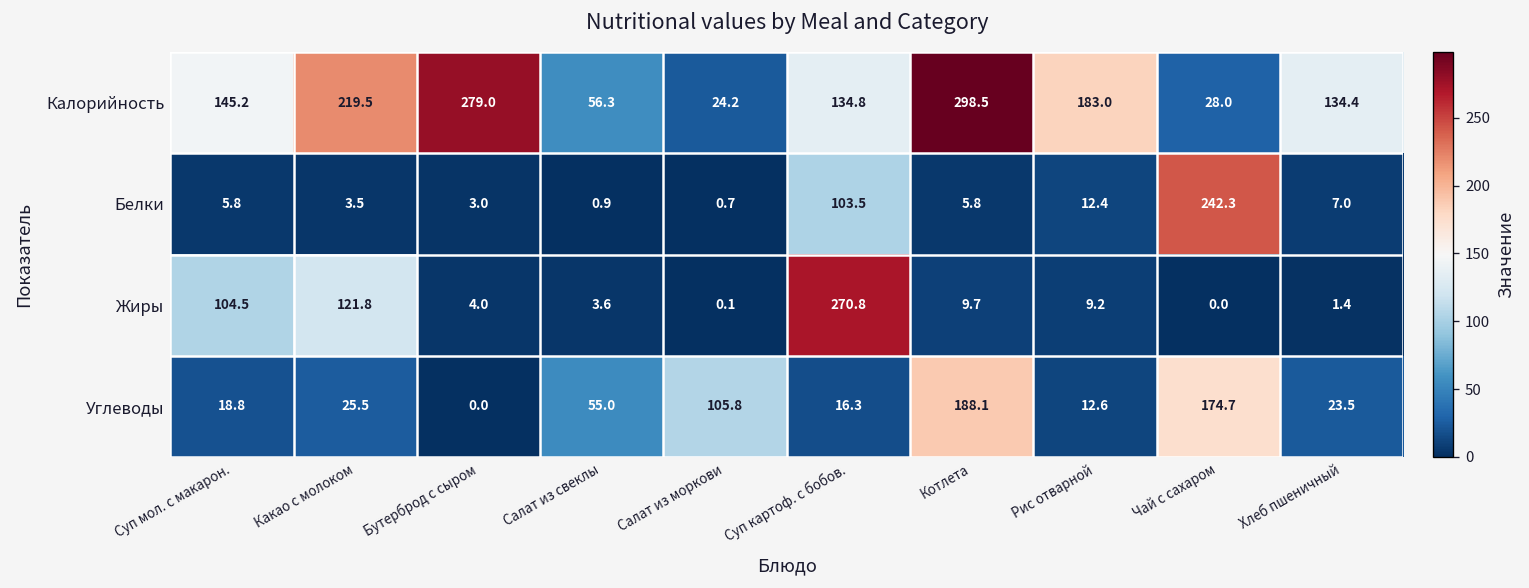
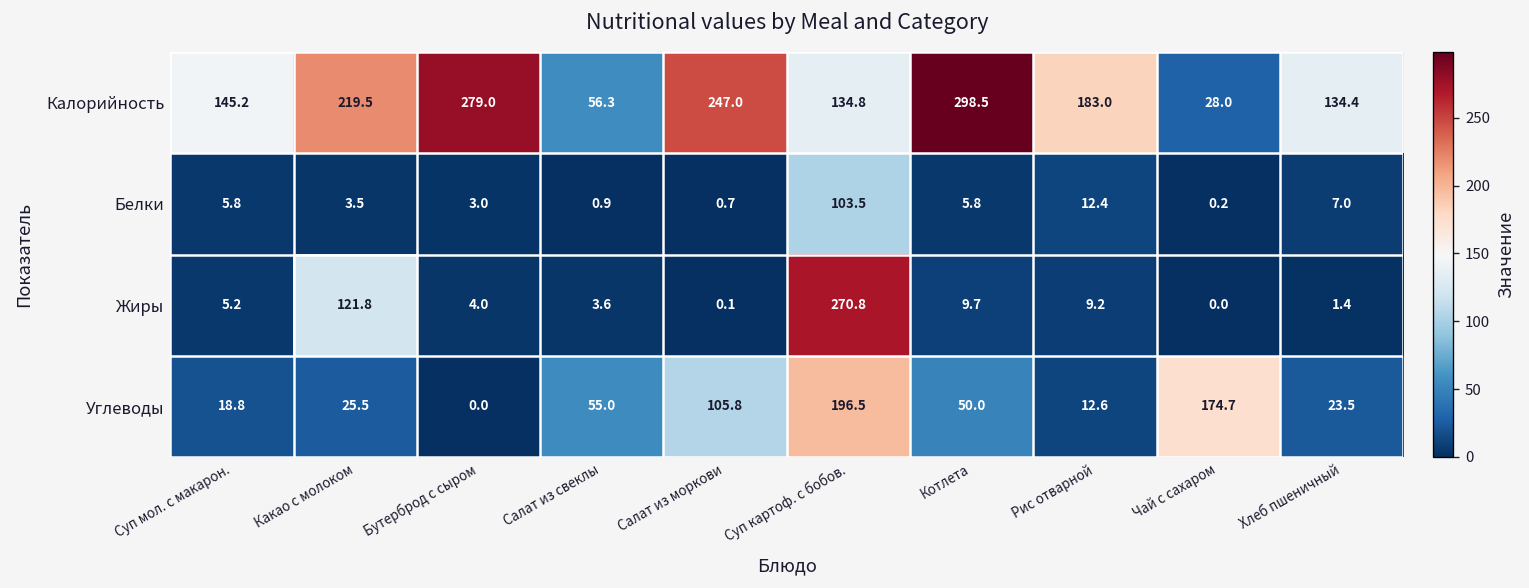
  {
    "Калорийность": {
      "Суп мол. с макарон.": 145.2,
      "Какао с молоком": 219.5,
      "Бутерброд с сыром": 279.0,
      "Салат из свеклы": 56.3,
-     "Салат из моркови": 24.2,
+     "Салат из моркови": 247.0,
      "Суп картоф. с бобов.": 134.8,
      "Котлета": 298.5,
      "Рис отварной": 183.0,
      "Чай с сахаром": 28.0,
      "Хлеб пшеничный": 134.4
    },
    "Белки": {
      "Суп мол. с макарон.": 5.8,
      "Какао с молоком": 3.5,
      "Бутерброд с сыром": 3.0,
      "Салат из свеклы": 0.9,
      "Салат из моркови": 0.7,
      "Суп картоф. с бобов.": 103.5,
      "Котлета": 5.8,
      "Рис отварной": 12.4,
-     "Чай с сахаром": 242.3,
+     "Чай с сахаром": 0.2,
      "Хлеб пшеничный": 7.0
    },
    "Жиры": {
-     "Суп мол. с макарон.": 104.5,
+     "Суп мол. с макарон.": 5.2,
      "Какао с молоком": 121.8,
      "Бутерброд с сыром": 4.0,
      "Салат из свеклы": 3.6,
      "Салат из моркови": 0.1,
      "Суп картоф. с бобов.": 270.8,
      "Котлета": 9.7,
      "Рис отварной": 9.2,
      "Чай с сахаром": 0.0,
      "Хлеб пшеничный": 1.4
    },
    "Углеводы": {
      "Суп мол. с макарон.": 18.8,
      "Какао с молоком": 25.5,
      "Бутерброд с сыром": 0.0,
      "Салат из свеклы": 55.0,
      "Салат из моркови": 105.8,
-     "Суп картоф. с бобов.": 16.3,
-     "Котлета": 188.1,
+     "Суп картоф. с бобов.": 196.5,
+     "Котлета": 50.0,
      "Рис отварной": 12.6,
      "Чай с сахаром": 174.7,
      "Хлеб пшеничный": 23.5
    }
  }
